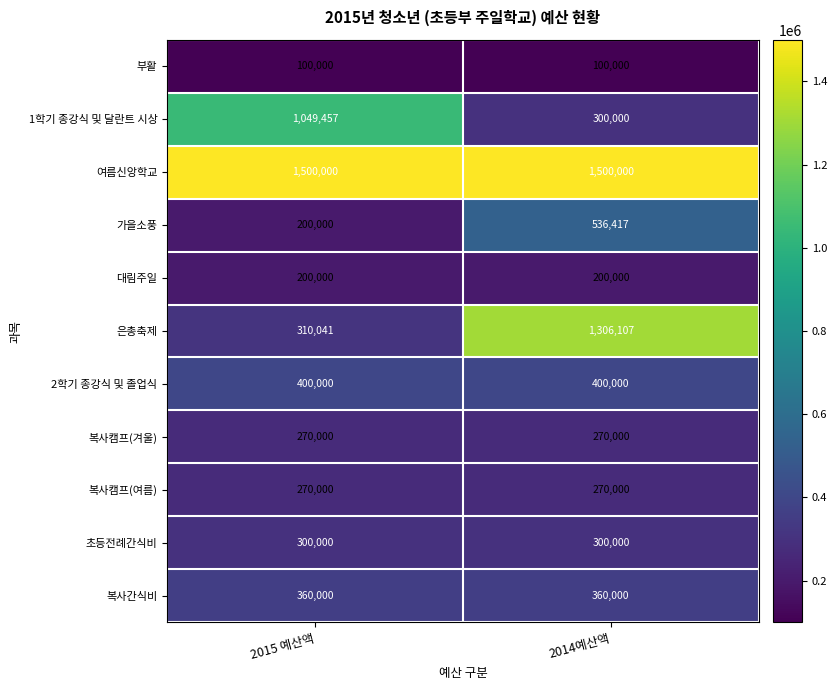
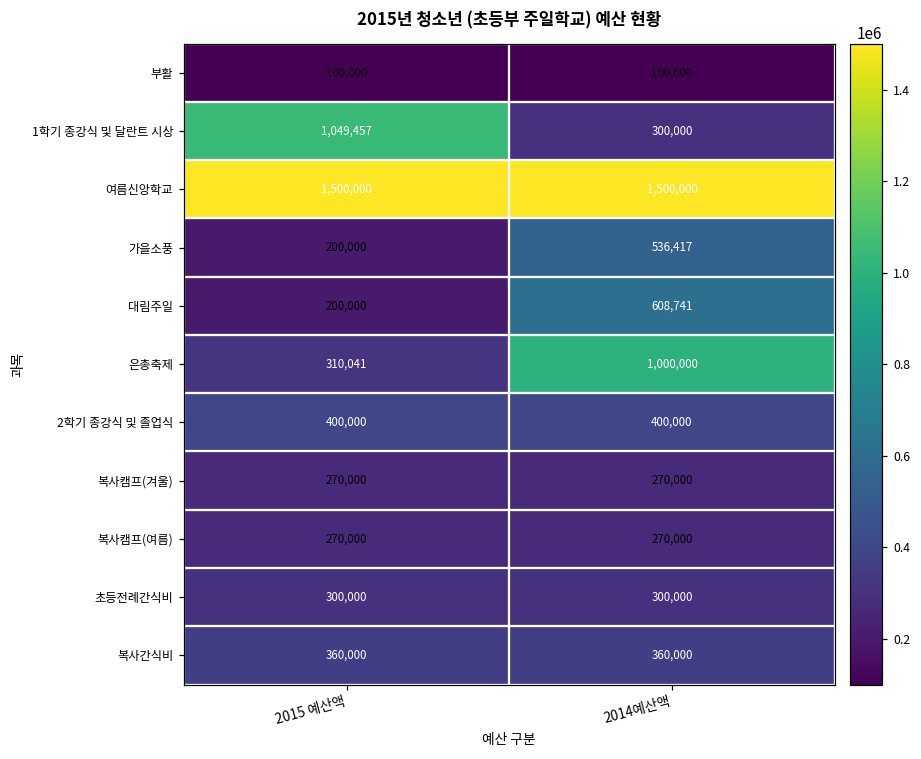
  {
    "부활": {
      "2015 예산액": "100,000",
      "2014예산액": "100,000"
    },
    "1학기 종강식 및 달란트 시상": {
      "2015 예산액": "1,049,457",
      "2014예산액": "300,000"
    },
    "여름신앙학교": {
      "2015 예산액": "1,500,000",
      "2014예산액": "1,500,000"
    },
    "가을소풍": {
      "2015 예산액": "200,000",
      "2014예산액": "536,417"
    },
    "대림주일": {
      "2015 예산액": "200,000",
-     "2014예산액": "200,000"
+     "2014예산액": "608,741"
    },
    "은총축제": {
      "2015 예산액": "310,041",
-     "2014예산액": "1,306,107"
+     "2014예산액": "1,000,000"
    },
    "2학기 종강식 및 졸업식": {
      "2015 예산액": "400,000",
      "2014예산액": "400,000"
    },
    "복사캠프(겨울)": {
      "2015 예산액": "270,000",
      "2014예산액": "270,000"
    },
    "복사캠프(여름)": {
      "2015 예산액": "270,000",
      "2014예산액": "270,000"
    },
    "초등전례간식비": {
      "2015 예산액": "300,000",
      "2014예산액": "300,000"
    },
    "복사간식비": {
      "2015 예산액": "360,000",
      "2014예산액": "360,000"
    }
  }
